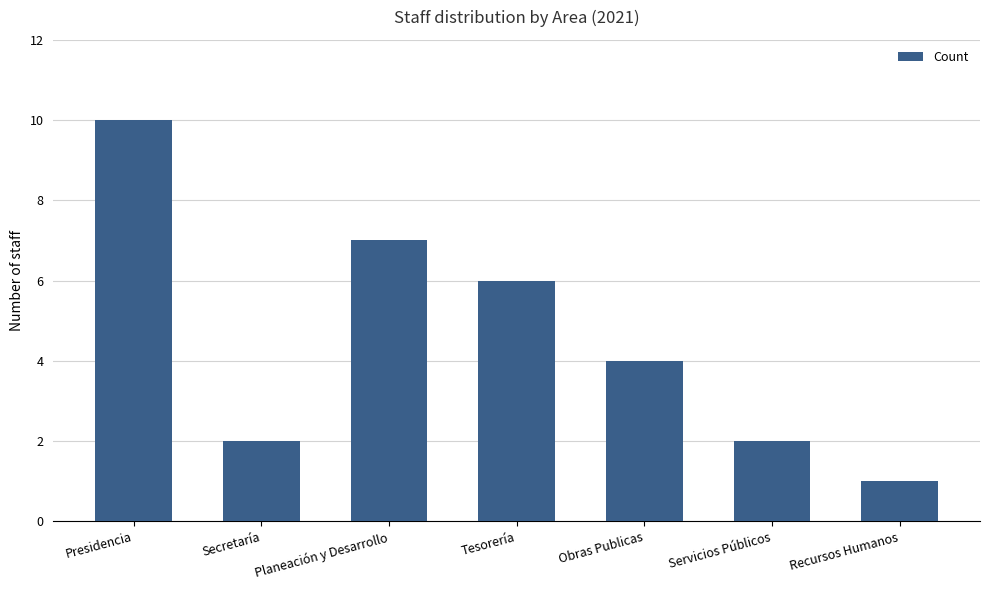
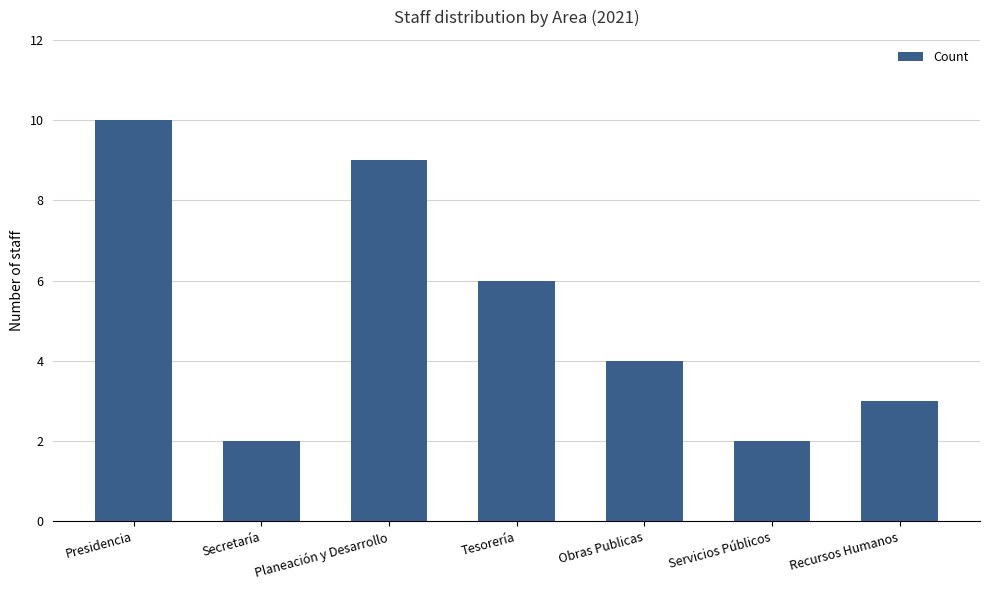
  {
    "Presidencia": 10,
    "Secretaría": 2,
-   "Planeación y Desarrollo": 7,
+   "Planeación y Desarrollo": 9,
    "Tesorería": 6,
    "Obras Publicas": 4,
    "Servicios Públicos": 2,
-   "Recursos Humanos": 1
+   "Recursos Humanos": 3
  }
